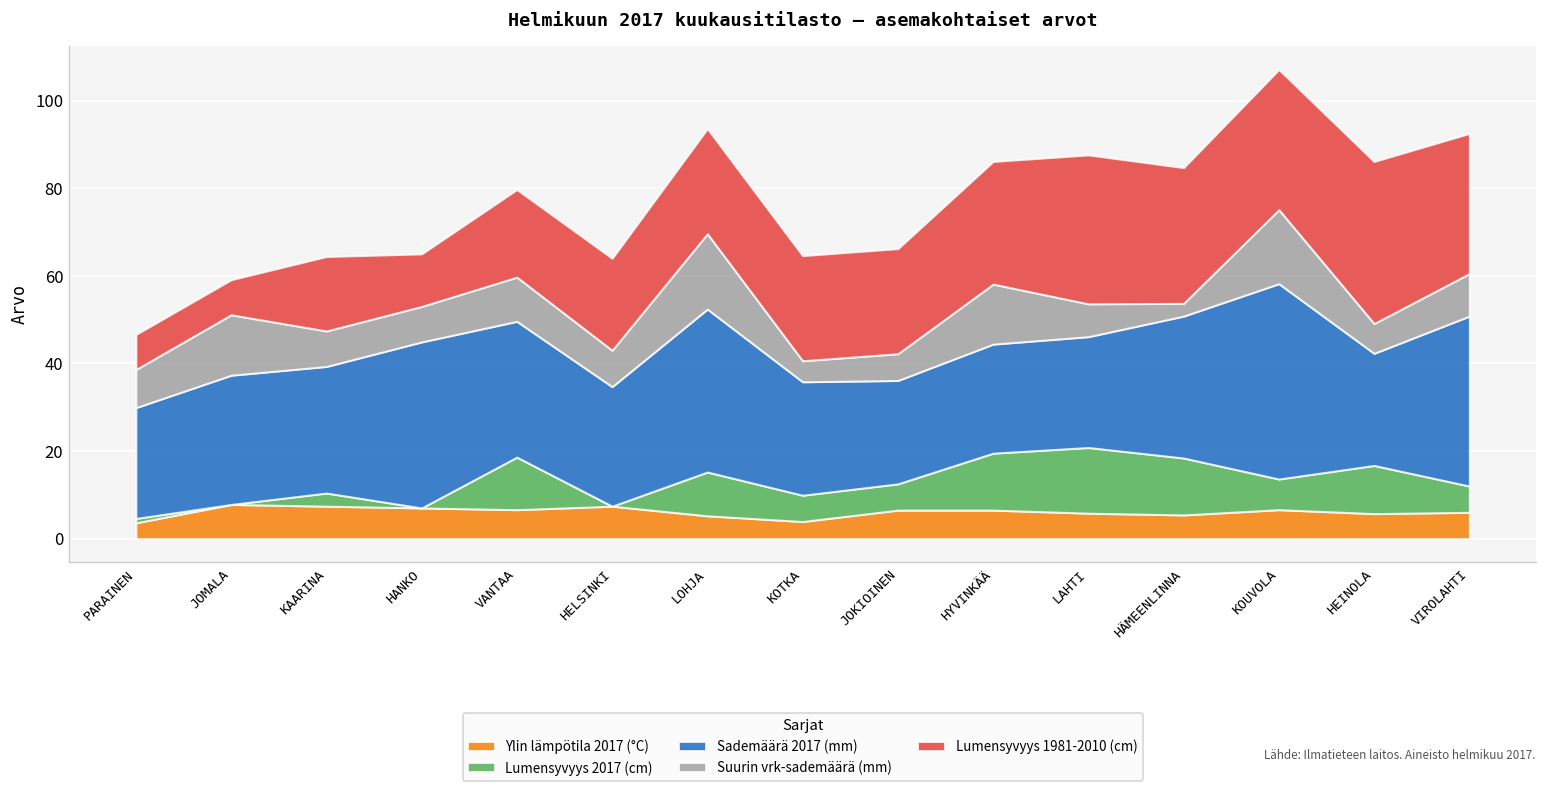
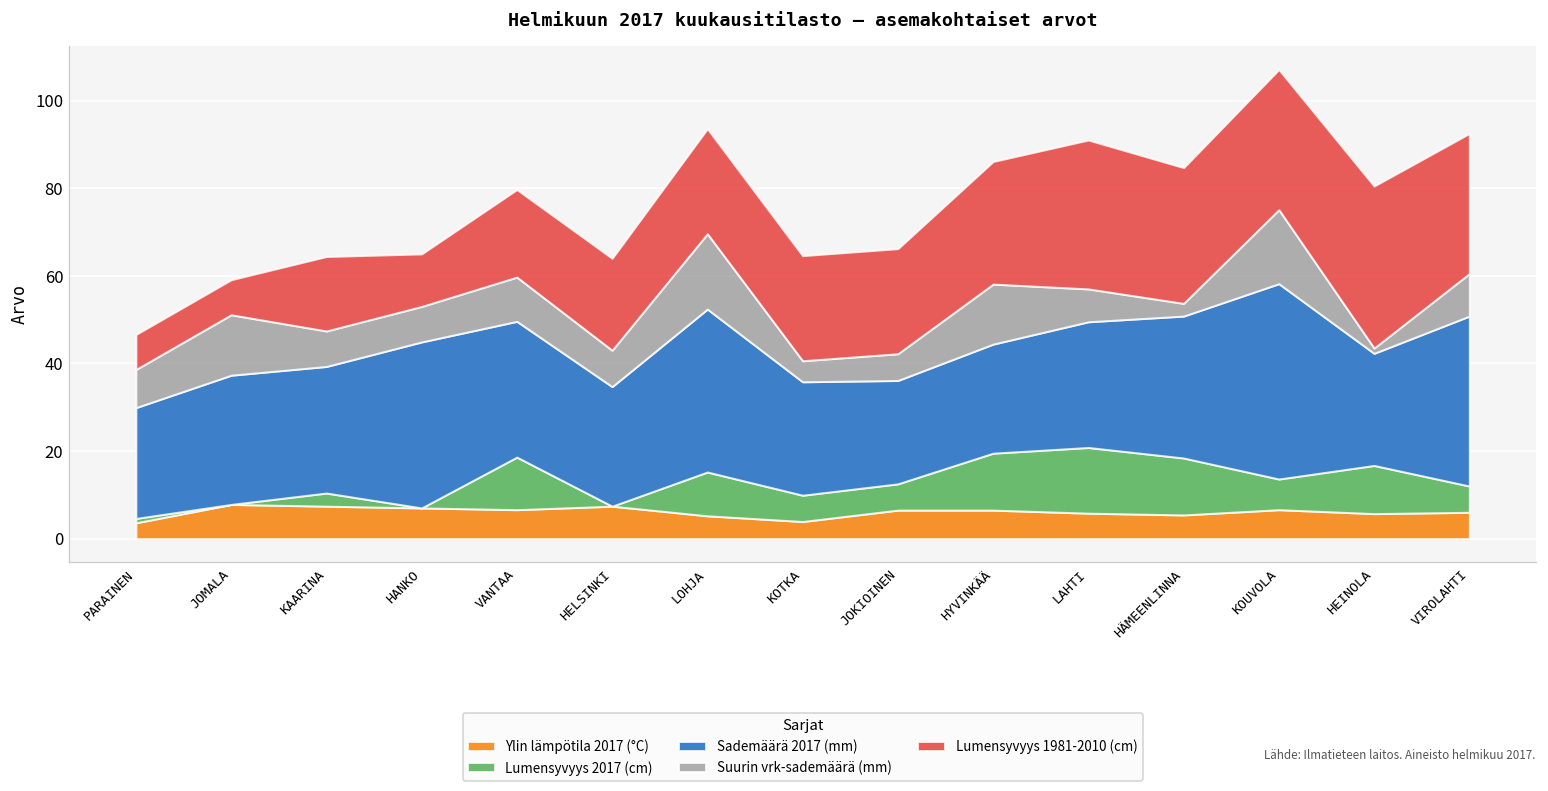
  {
    "Ylin lämpötila 2017 (°C)": {
      "PARAINEN": 4,
      "KAARINA": 7,
      "VANTAA": 7,
      "LOHJA": 5,
      "KOTKA": 4,
      "JOKIOINEN": 7,
      "HYVINKÄÄ": 7,
      "LAHTI": 6,
      "HÄMEENLINNA": 5,
      "KOUVOLA": 7,
      "HEINOLA": 6,
      "VIROLAHTI": 6
    },
    "Lumensyvyys 2017 (cm)": {
      "PARAINEN": 1,
      "KAARINA": 3,
      "VANTAA": 12,
      "LOHJA": 10,
      "KOTKA": 6,
      "JOKIOINEN": 6,
      "HYVINKÄÄ": 13,
      "LAHTI": 15,
      "HÄMEENLINNA": 13,
      "KOUVOLA": 7,
      "HEINOLA": 11,
      "VIROLAHTI": 6
    },
    "Sademäärä 2017 (mm)": {
      "PARAINEN": 25,
      "JOMALA": 29,
      "KAARINA": 29,
      "HANKO": 38,
      "VANTAA": 31,
      "HELSINKI": 27,
      "LOHJA": 37,
      "KOTKA": 26,
      "JOKIOINEN": 24,
      "HYVINKÄÄ": 25,
-     "LAHTI": 25,
+     "LAHTI": 29,
      "HÄMEENLINNA": 32,
      "KOUVOLA": 45,
      "HEINOLA": 26,
      "VIROLAHTI": 39
    },
    "Suurin vrk-sademäärä (mm)": {
      "PARAINEN": 9,
      "JOMALA": 14,
      "KAARINA": 8,
      "HANKO": 8,
      "VANTAA": 10,
      "HELSINKI": 8,
      "LOHJA": 17,
      "KOTKA": 5,
      "JOKIOINEN": 6,
      "HYVINKÄÄ": 14,
      "LAHTI": 8,
      "HÄMEENLINNA": 3,
      "KOUVOLA": 17,
-     "HEINOLA": 7,
+     "HEINOLA": 1,
      "VIROLAHTI": 10
    },
    "Lumensyvyys 1981-2010 (cm)": {
      "PARAINEN": 8,
      "JOMALA": 8,
      "KAARINA": 17,
      "HANKO": 12,
      "VANTAA": 20,
      "HELSINKI": 21,
      "LOHJA": 24,
      "KOTKA": 24,
      "JOKIOINEN": 24,
      "HYVINKÄÄ": 28,
      "LAHTI": 34,
      "HÄMEENLINNA": 31,
      "KOUVOLA": 32,
      "HEINOLA": 37,
      "VIROLAHTI": 32
    }
  }
